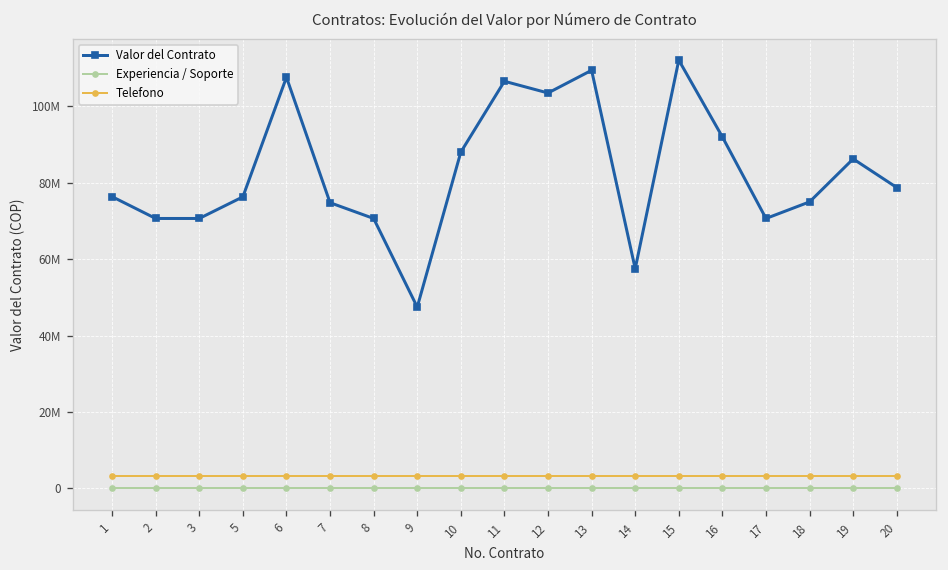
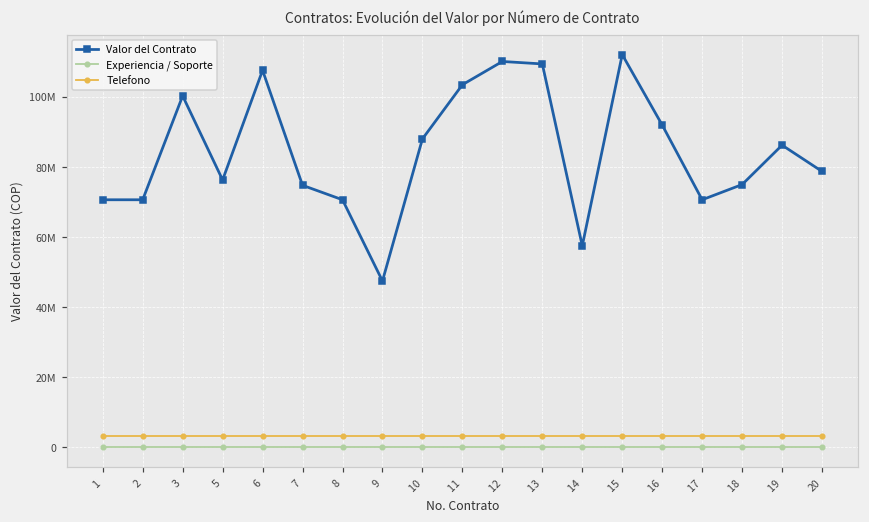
  {
    "Valor del Contrato": {
-     "1": 76000000,
+     "1": 71000000,
      "2": 71000000,
-     "3": 71000000,
+     "3": 100000000,
      "5": 76000000,
      "6": 108000000,
      "7": 75000000,
      "8": 71000000,
      "9": 47000000,
      "10": 88000000,
-     "11": 107000000,
-     "12": 104000000,
+     "11": 104000000,
+     "12": 110000000,
      "13": 109000000,
      "14": 58000000,
      "15": 112000000,
      "16": 92000000,
      "17": 71000000,
      "18": 75000000,
      "19": 86000000,
      "20": 79000000
    },
    "Experiencia / Soporte": {
      "1": 0,
      "2": 0,
      "3": 0,
      "5": 0,
      "6": 0,
      "7": 0,
      "8": 0,
      "9": 0,
      "10": 0,
      "11": 0,
      "12": 0,
      "13": 0,
      "14": 0,
      "15": 0,
      "16": 0,
      "17": 0,
      "18": 0,
      "19": 0,
      "20": 0
    },
    "Telefono": {
      "1": 3000000,
      "2": 3000000,
      "3": 3000000,
      "5": 3000000,
      "6": 3000000,
      "7": 3000000,
      "8": 3000000,
      "9": 3000000,
      "10": 3000000,
      "11": 3000000,
      "12": 3000000,
      "13": 3000000,
      "14": 3000000,
      "15": 3000000,
      "16": 3000000,
      "17": 3000000,
      "18": 3000000,
      "19": 3000000,
      "20": 3000000
    }
  }
